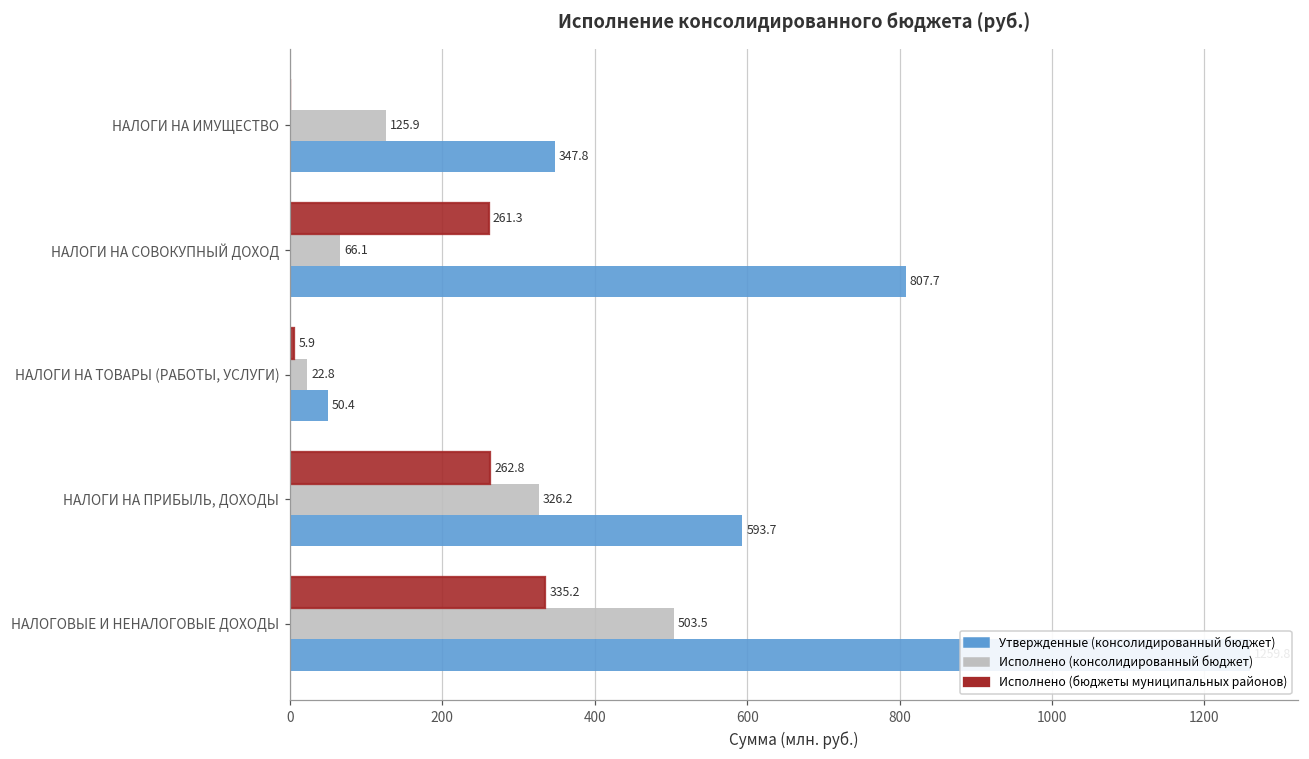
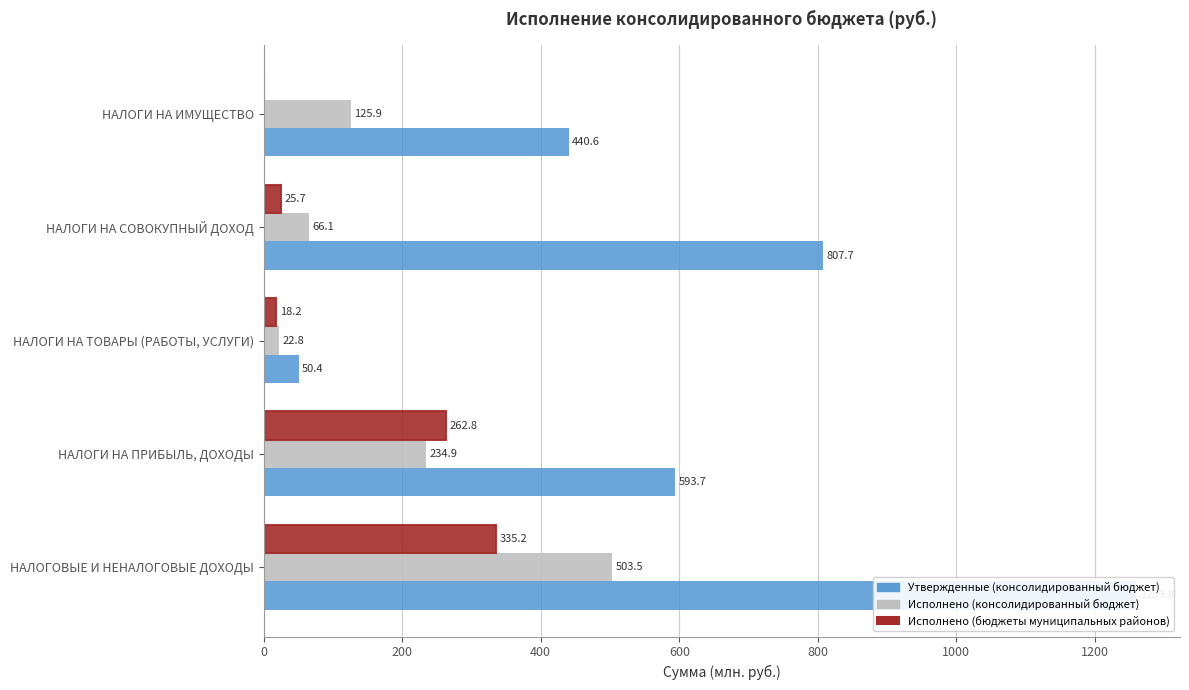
  {
    "Утвержденные (консолидированный бюджет)": {
-     "НАЛОГИ НА ИМУЩЕСТВО": 347.8,
+     "НАЛОГИ НА ИМУЩЕСТВО": 440.6,
      "НАЛОГИ НА СОВОКУПНЫЙ ДОХОД": 807.7,
      "НАЛОГИ НА ТОВАРЫ (РАБОТЫ, УСЛУГИ)": 50.4,
      "НАЛОГИ НА ПРИБЫЛЬ, ДОХОДЫ": 593.7
    },
    "Исполнено (консолидированный бюджет)": {
      "НАЛОГИ НА ИМУЩЕСТВО": 125.9,
      "НАЛОГИ НА СОВОКУПНЫЙ ДОХОД": 66.1,
      "НАЛОГИ НА ТОВАРЫ (РАБОТЫ, УСЛУГИ)": 22.8,
-     "НАЛОГИ НА ПРИБЫЛЬ, ДОХОДЫ": 326.2,
+     "НАЛОГИ НА ПРИБЫЛЬ, ДОХОДЫ": 234.9,
      "НАЛОГОВЫЕ И НЕНАЛОГОВЫЕ ДОХОДЫ": 503.5
    },
    "Исполнено (бюджеты муниципальных районов)": {
-     "НАЛОГИ НА СОВОКУПНЫЙ ДОХОД": 261.3,
-     "НАЛОГИ НА ТОВАРЫ (РАБОТЫ, УСЛУГИ)": 5.9,
+     "НАЛОГИ НА СОВОКУПНЫЙ ДОХОД": 25.7,
+     "НАЛОГИ НА ТОВАРЫ (РАБОТЫ, УСЛУГИ)": 18.2,
      "НАЛОГИ НА ПРИБЫЛЬ, ДОХОДЫ": 262.8,
      "НАЛОГОВЫЕ И НЕНАЛОГОВЫЕ ДОХОДЫ": 335.2
    }
  }
